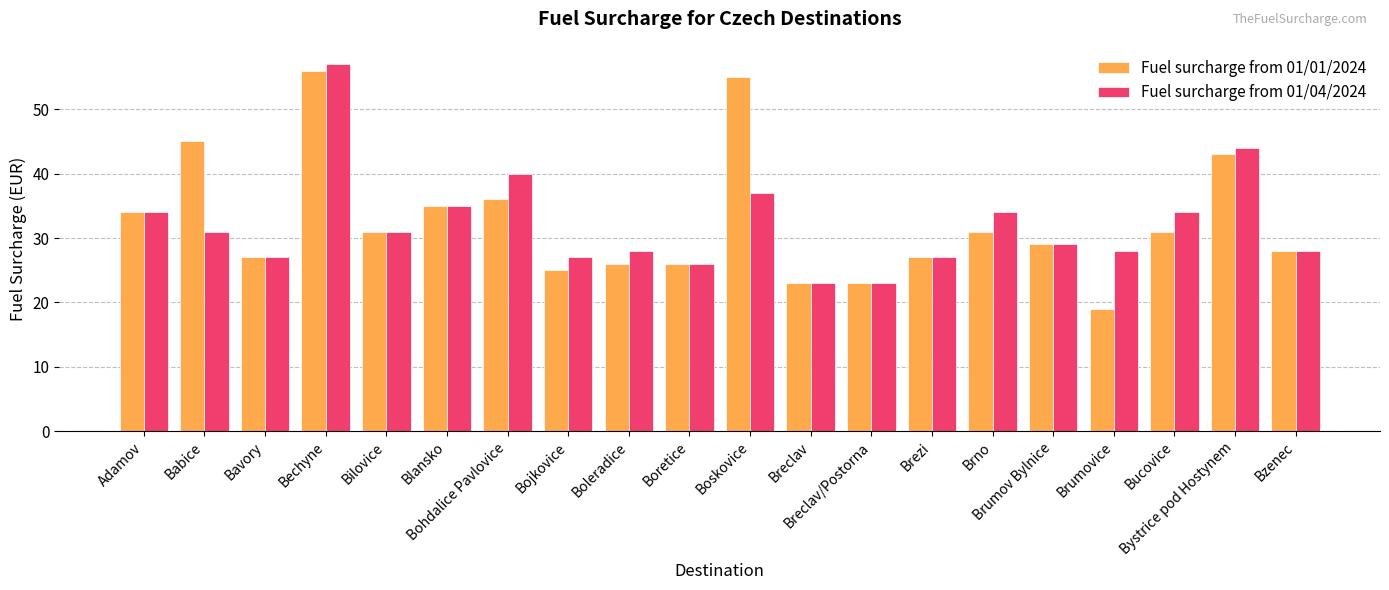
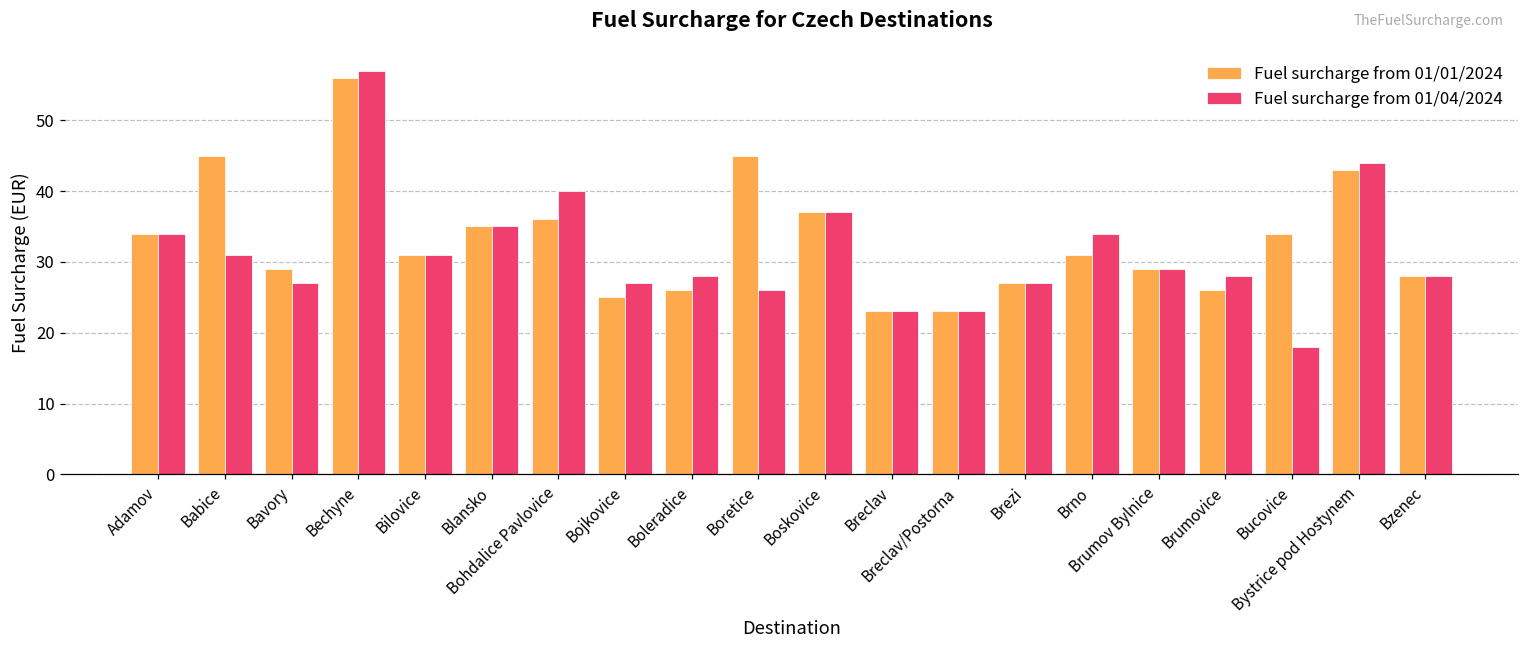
  {
    "Fuel surcharge from 01/01/2024": {
      "Adamov": 34,
      "Babice": 45,
-     "Bavory": 27,
+     "Bavory": 29,
      "Bechyne": 56,
      "Bilovice": 31,
      "Blansko": 35,
      "Bohdalice Pavlovice": 36,
      "Bojkovice": 25,
      "Boleradice": 26,
-     "Boretice": 26,
-     "Boskovice": 55,
+     "Boretice": 45,
+     "Boskovice": 37,
      "Breclav": 23,
      "Breclav/Postorna": 23,
      "Brezi": 27,
      "Brno": 31,
      "Brumov Bylnice": 29,
-     "Brumovice": 19,
-     "Bucovice": 31,
+     "Brumovice": 26,
+     "Bucovice": 34,
      "Bystrice pod Hostynem": 43,
      "Bzenec": 28
    },
    "Fuel surcharge from 01/04/2024": {
      "Adamov": 34,
      "Babice": 31,
      "Bavory": 27,
      "Bechyne": 57,
      "Bilovice": 31,
      "Blansko": 35,
      "Bohdalice Pavlovice": 40,
      "Bojkovice": 27,
      "Boleradice": 28,
      "Boretice": 26,
      "Boskovice": 37,
      "Breclav": 23,
      "Breclav/Postorna": 23,
      "Brezi": 27,
      "Brno": 34,
      "Brumov Bylnice": 29,
      "Brumovice": 28,
-     "Bucovice": 34,
+     "Bucovice": 18,
      "Bystrice pod Hostynem": 44,
      "Bzenec": 28
    }
  }
